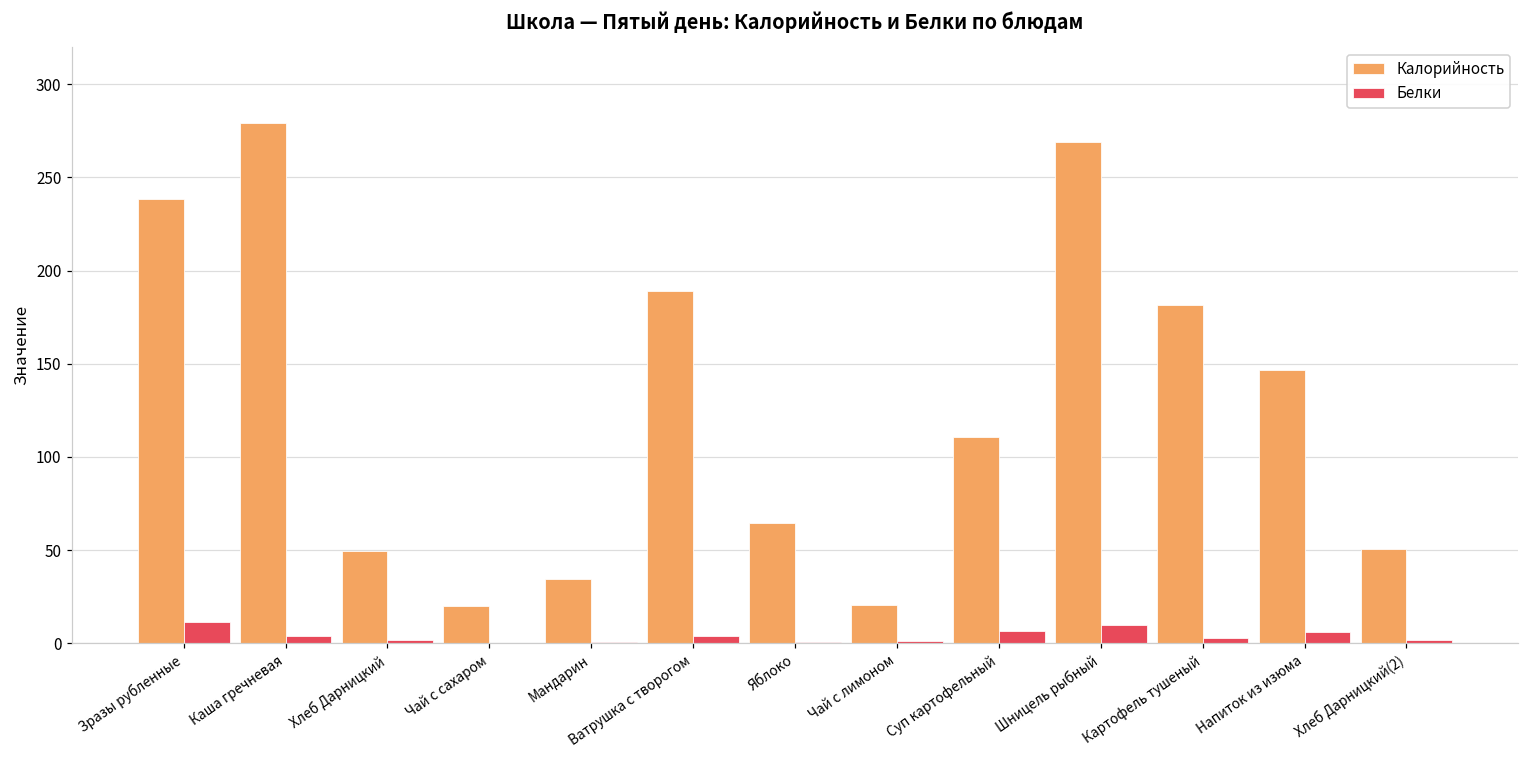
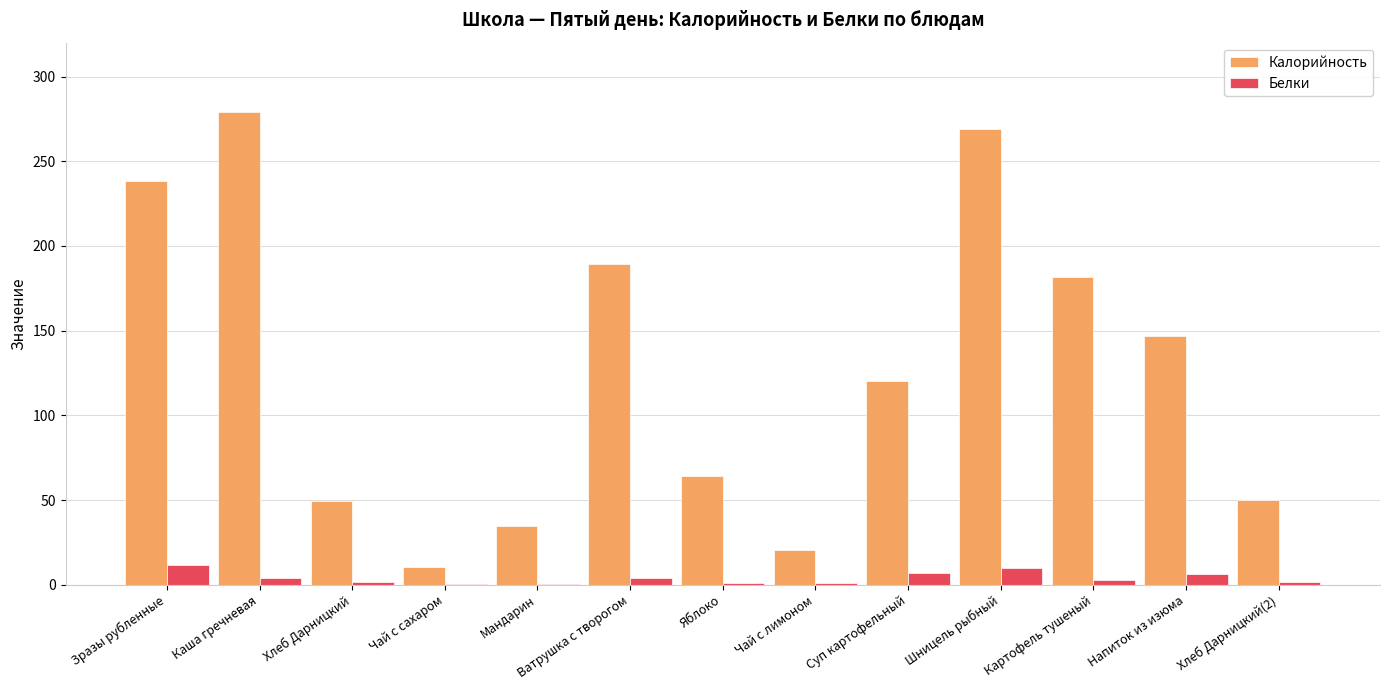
  {
    "Калорийность": {
      "Зразы рубленные": 239,
      "Каша гречневая": 279,
      "Хлеб Дарницкий": 50,
-     "Чай с сахаром": 20,
+     "Чай с сахаром": 10,
      "Мандарин": 35,
      "Ватрушка с творогом": 189,
      "Яблоко": 64,
      "Чай с лимоном": 21,
-     "Суп картофельный": 110,
+     "Суп картофельный": 120,
      "Шницель рыбный": 269,
      "Картофель тушеный": 182,
      "Напиток из изюма": 147,
      "Хлеб Дарницкий(2)": 50
    },
    "Белки": {
      "Зразы рубленные": 12,
      "Каша гречневая": 4,
      "Хлеб Дарницкий": 2,
      "Ватрушка с творогом": 4,
      "Суп картофельный": 7,
      "Шницель рыбный": 10,
      "Картофель тушеный": 3,
      "Напиток из изюма": 6,
      "Хлеб Дарницкий(2)": 2
    }
  }
